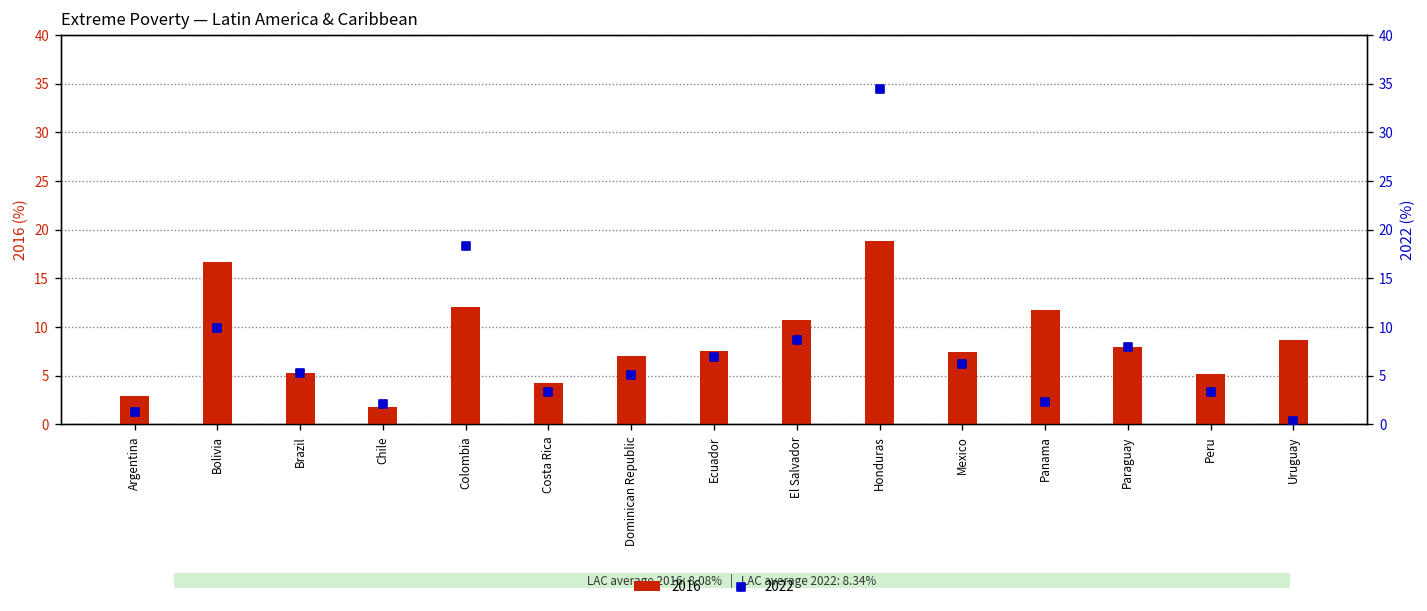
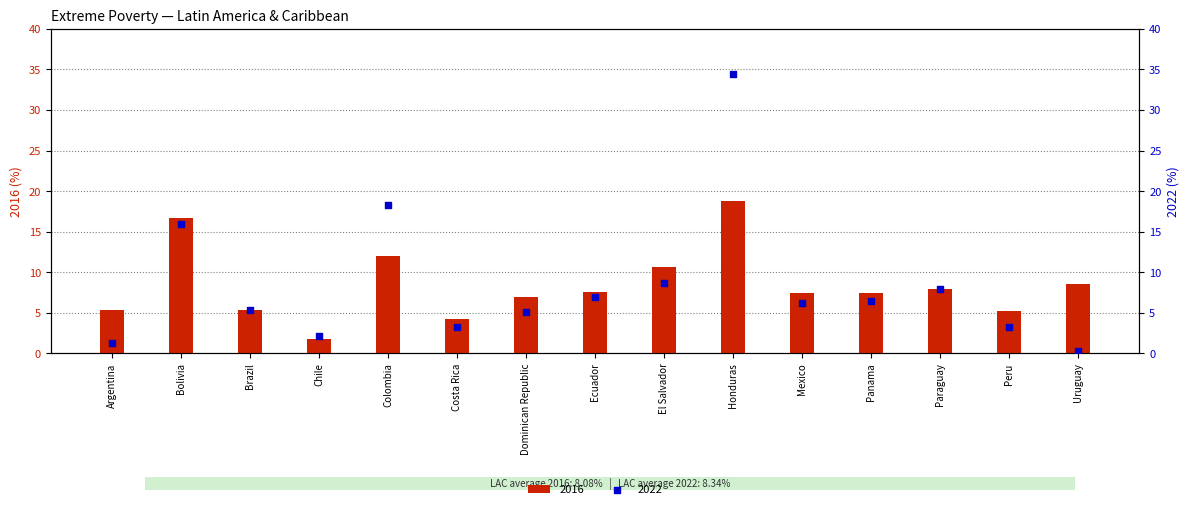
  {
    "2016": {
-     "Argentina": 3,
+     "Argentina": 5,
      "Bolivia": 17,
      "Brazil": 5,
      "Chile": 2,
      "Colombia": 12,
      "Costa Rica": 4,
      "Dominican Republic": 7,
      "Ecuador": 8,
      "El Salvador": 11,
      "Honduras": 19,
      "Mexico": 7,
-     "Panama": 12,
+     "Panama": 7,
      "Paraguay": 8,
      "Peru": 5,
      "Uruguay": 9
    },
    "2022": {
-     "Bolivia": 10,
-     "Panama": 2
+     "Bolivia": 16,
+     "Panama": 7
    }
  }
